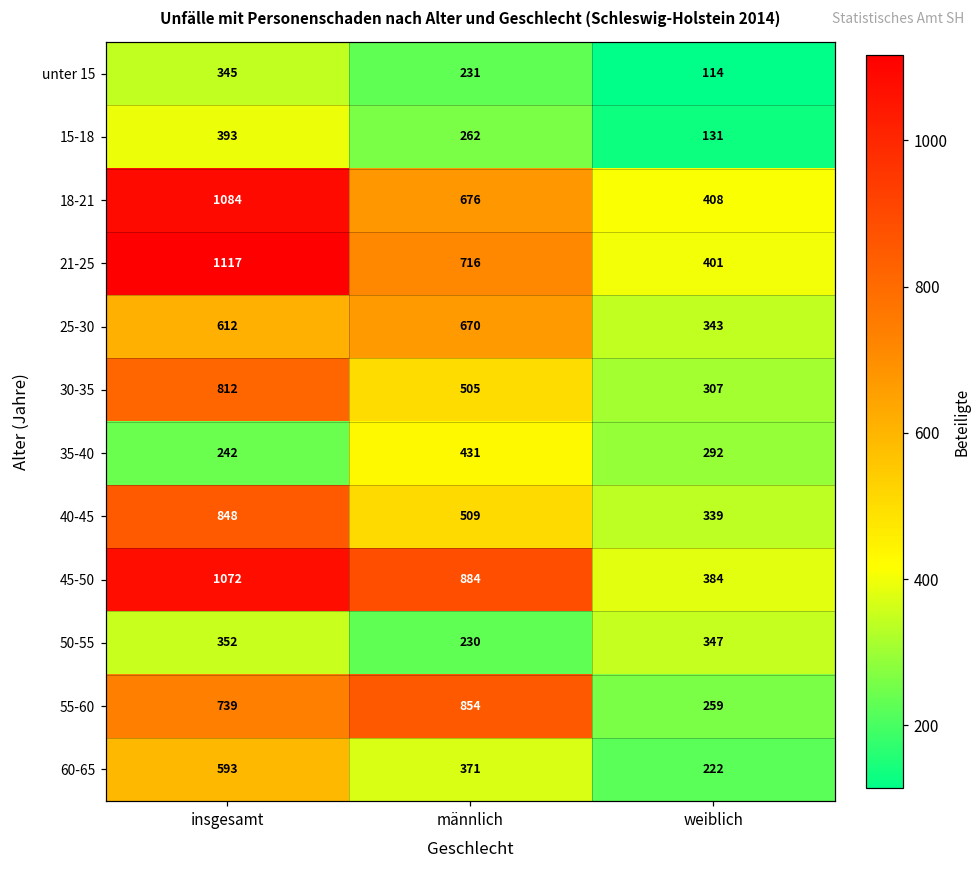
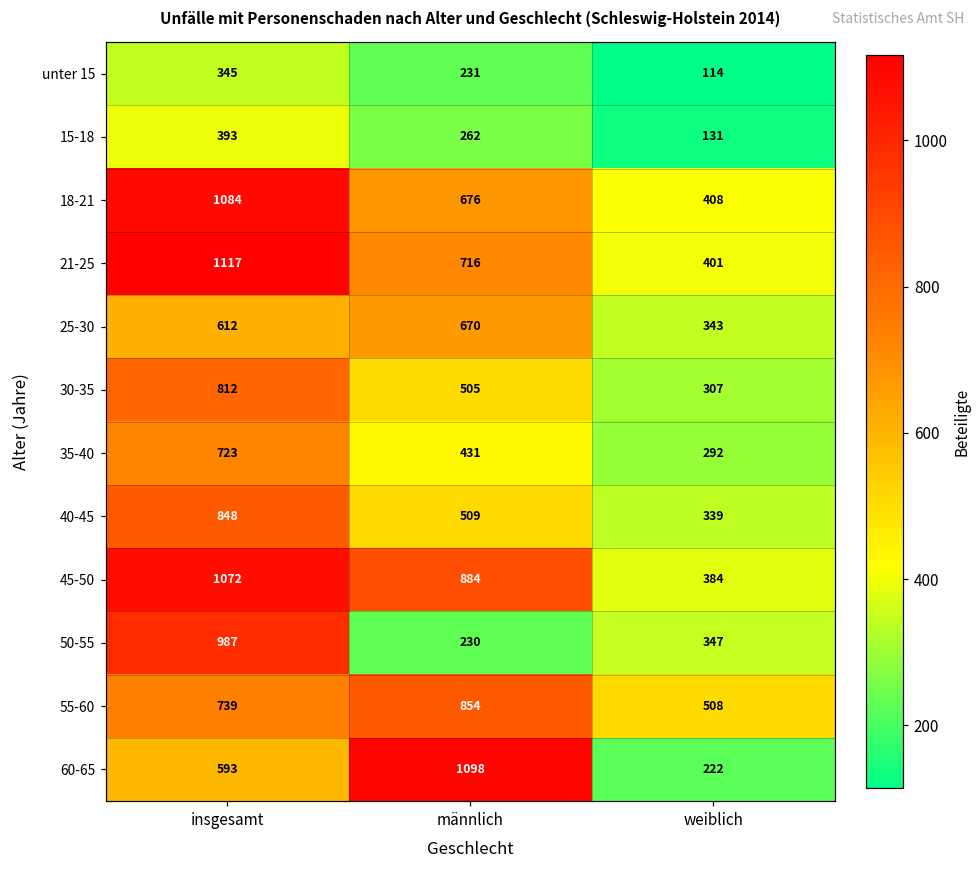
  {
    "unter 15": {
      "insgesamt": 345,
      "männlich": 231,
      "weiblich": 114
    },
    "15-18": {
      "insgesamt": 393,
      "männlich": 262,
      "weiblich": 131
    },
    "18-21": {
      "insgesamt": 1084,
      "männlich": 676,
      "weiblich": 408
    },
    "21-25": {
      "insgesamt": 1117,
      "männlich": 716,
      "weiblich": 401
    },
    "25-30": {
      "insgesamt": 612,
      "männlich": 670,
      "weiblich": 343
    },
    "30-35": {
      "insgesamt": 812,
      "männlich": 505,
      "weiblich": 307
    },
    "35-40": {
-     "insgesamt": 242,
+     "insgesamt": 723,
      "männlich": 431,
      "weiblich": 292
    },
    "40-45": {
      "insgesamt": 848,
      "männlich": 509,
      "weiblich": 339
    },
    "45-50": {
      "insgesamt": 1072,
      "männlich": 884,
      "weiblich": 384
    },
    "50-55": {
-     "insgesamt": 352,
+     "insgesamt": 987,
      "männlich": 230,
      "weiblich": 347
    },
    "55-60": {
      "insgesamt": 739,
      "männlich": 854,
-     "weiblich": 259
+     "weiblich": 508
    },
    "60-65": {
      "insgesamt": 593,
-     "männlich": 371,
+     "männlich": 1098,
      "weiblich": 222
    }
  }
